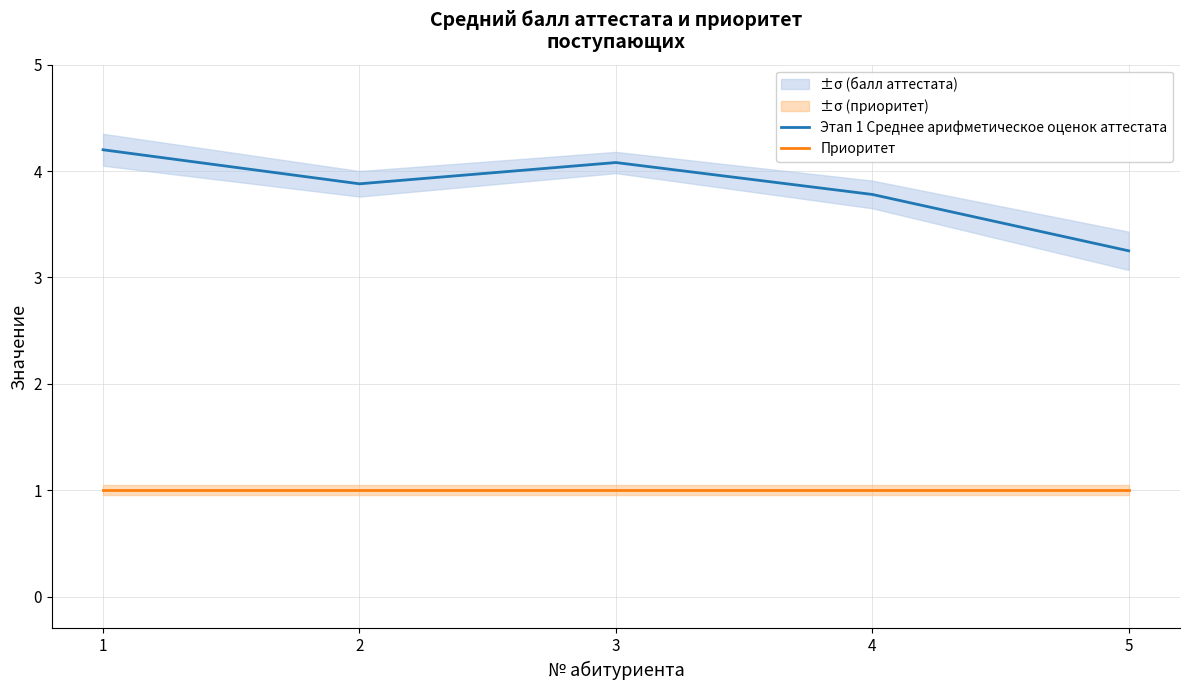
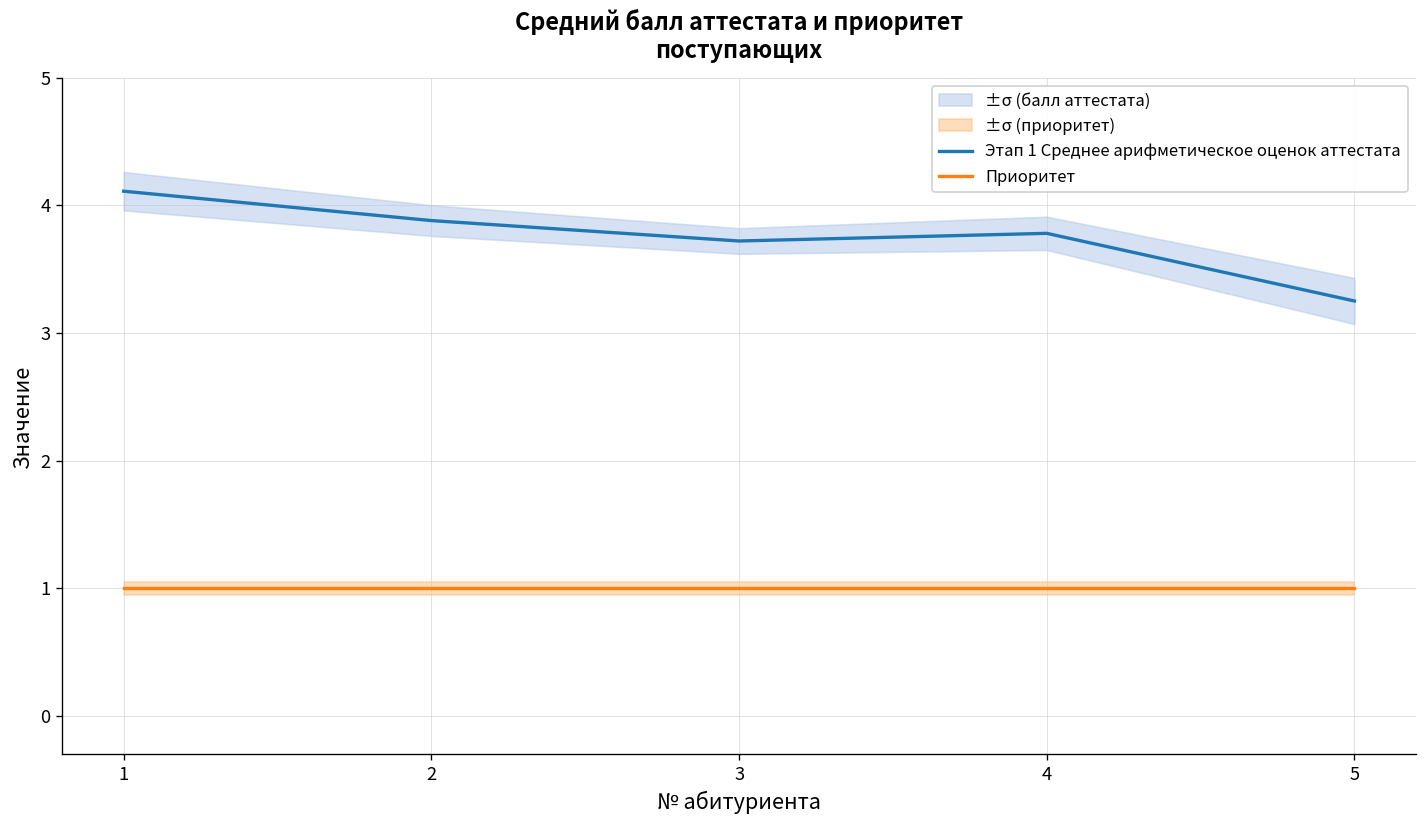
  {
    "Этап 1 Среднее арифметическое оценок аттестата": {
-     "1": 4.20,
+     "1": 4.11,
      "2": 3.88,
-     "3": 4.08,
+     "3": 3.72,
      "4": 3.78,
      "5": 3.25
    },
    "Приоритет": {
      "1": 1.00,
      "2": 1.00,
      "3": 1.00,
      "4": 1.00,
      "5": 1.00
    },
    "±σ (приоритет)": {
      "1": 1.05,
      "2": 1.05,
      "3": 1.05,
      "4": 1.05,
      "5": 1.05
    }
  }
